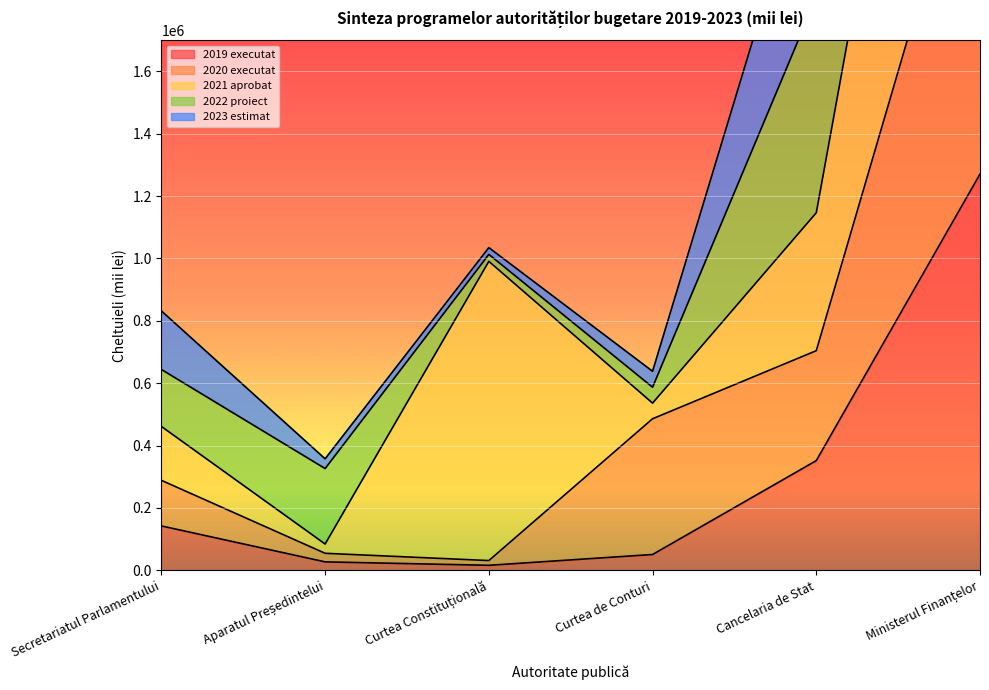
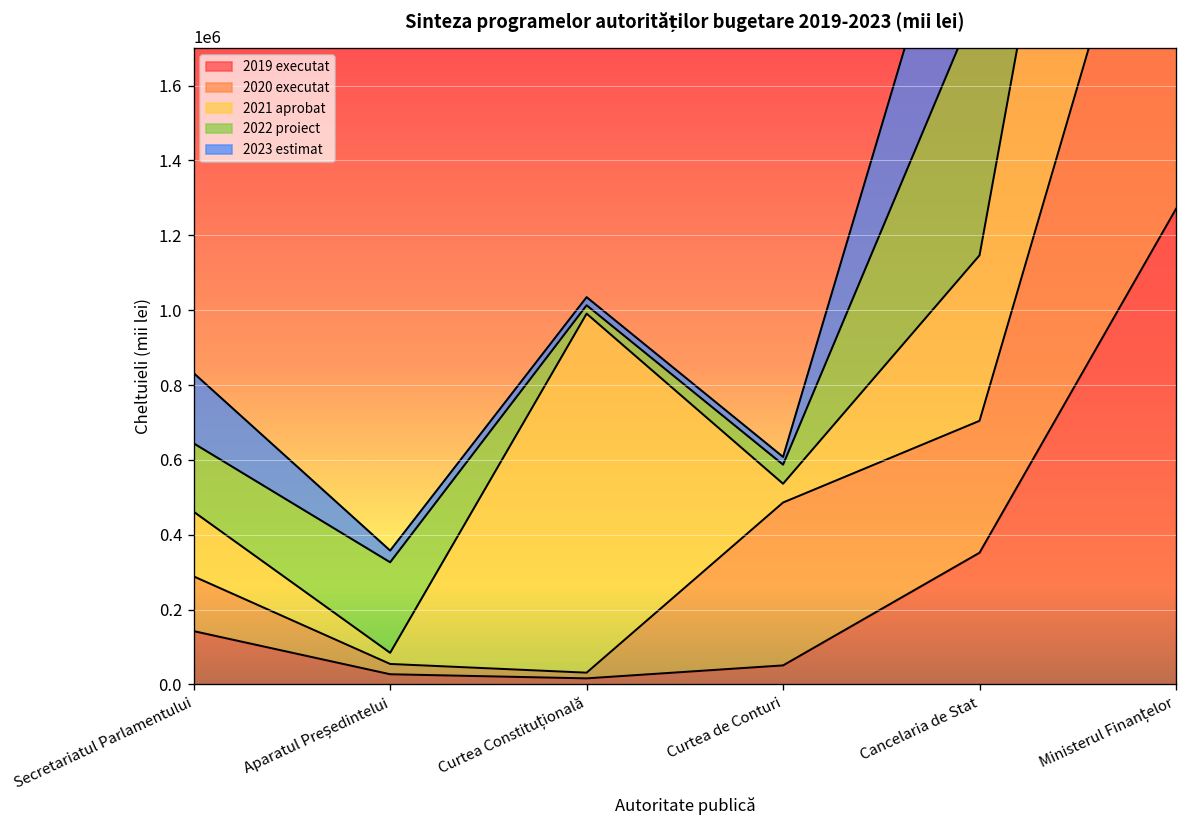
  {
    "2019 executat": {
      "Secretariatul Parlamentului": 140000,
      "Aparatul Președintelui": 30000,
      "Curtea Constituțională": 20000,
      "Curtea de Conturi": 50000,
      "Cancelaria de Stat": 350000,
      "Ministerul Finanțelor": 1270000
    },
    "2020 executat": {
      "Secretariatul Parlamentului": 150000,
      "Aparatul Președintelui": 30000,
      "Curtea Constituțională": 20000,
      "Curtea de Conturi": 440000,
      "Cancelaria de Stat": 350000
    },
    "2021 aprobat": {
      "Secretariatul Parlamentului": 170000,
      "Aparatul Președintelui": 30000,
      "Curtea Constituțională": 960000,
      "Curtea de Conturi": 50000,
      "Cancelaria de Stat": 440000
    },
    "2022 proiect": {
      "Secretariatul Parlamentului": 180000,
      "Aparatul Președintelui": 240000,
      "Curtea Constituțională": 20000,
      "Curtea de Conturi": 50000
    },
    "2023 estimat": {
      "Secretariatul Parlamentului": 190000,
      "Aparatul Președintelui": 30000,
      "Curtea Constituțională": 20000,
-     "Curtea de Conturi": 50000
+     "Curtea de Conturi": 20000
    }
  }
